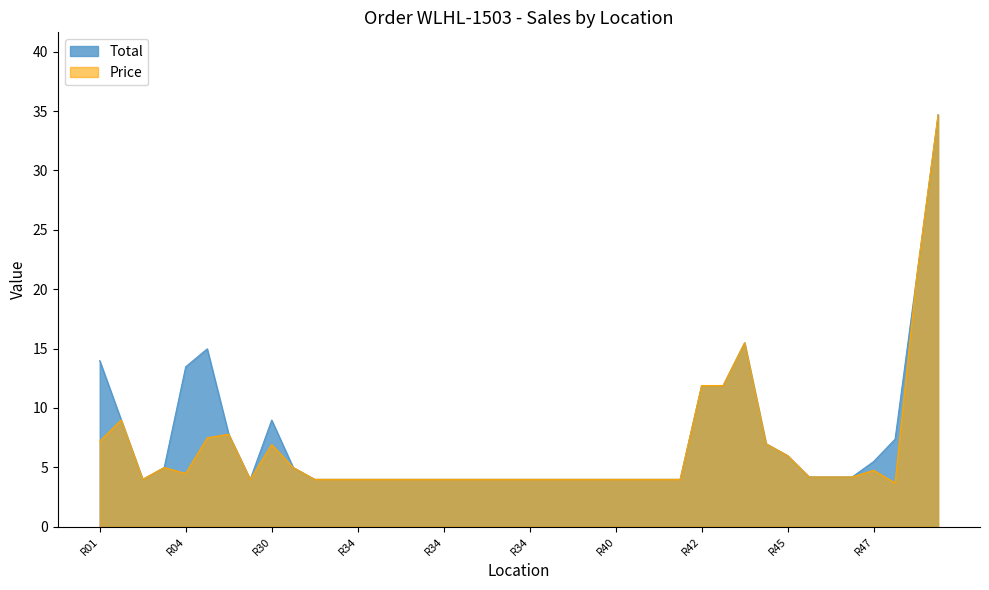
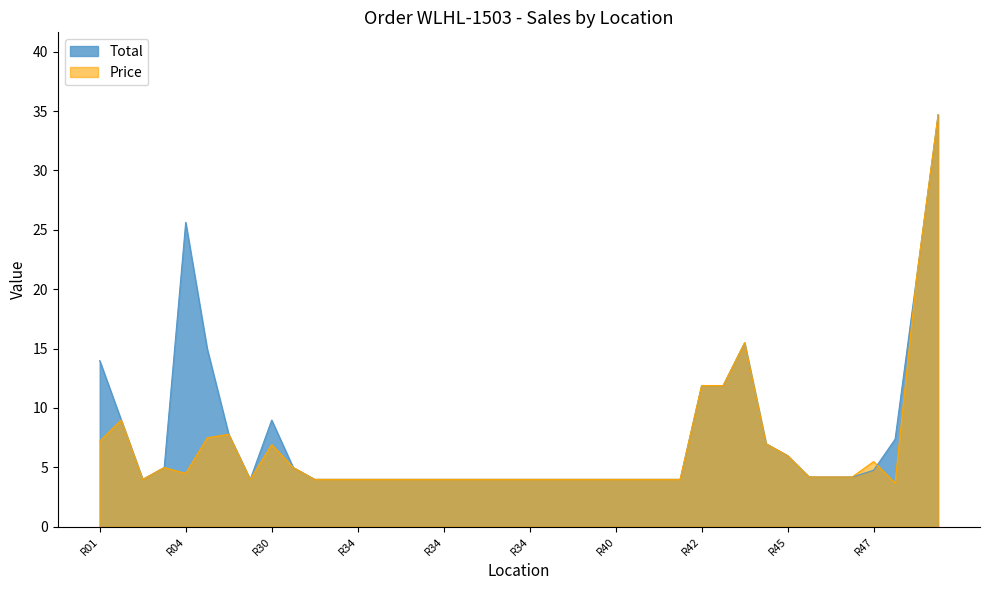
  {
    "Total": {
      "R01": 14.0,
-     "R04": 13.5,
+     "R04": 25.6,
      "R30": 9.0,
-     "R47": 5.5
+     "R47": 4.8
    },
    "Price": {
      "R01": 7.2,
      "R04": 4.5,
      "R30": 6.9,
-     "R47": 4.8
+     "R47": 5.5
    }
  }
